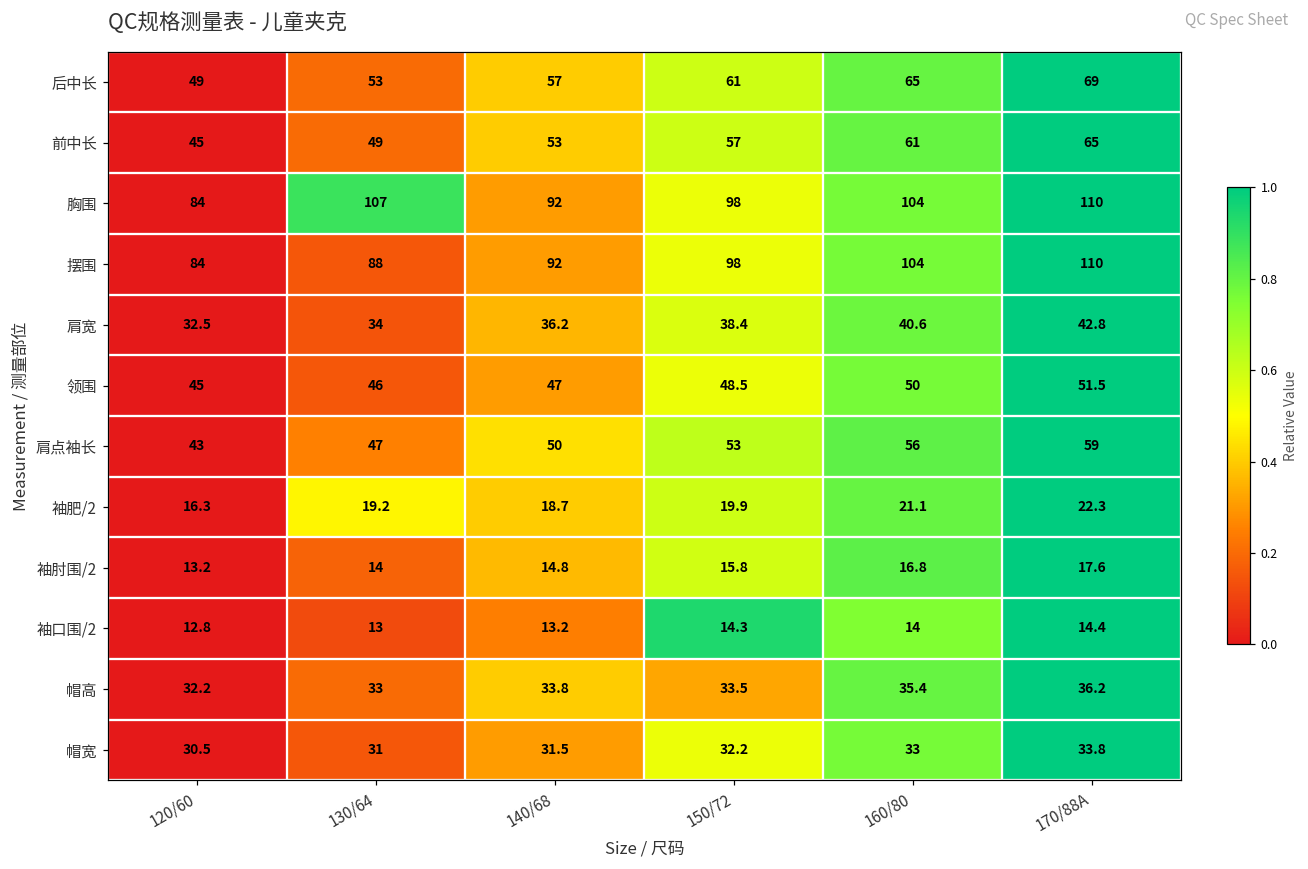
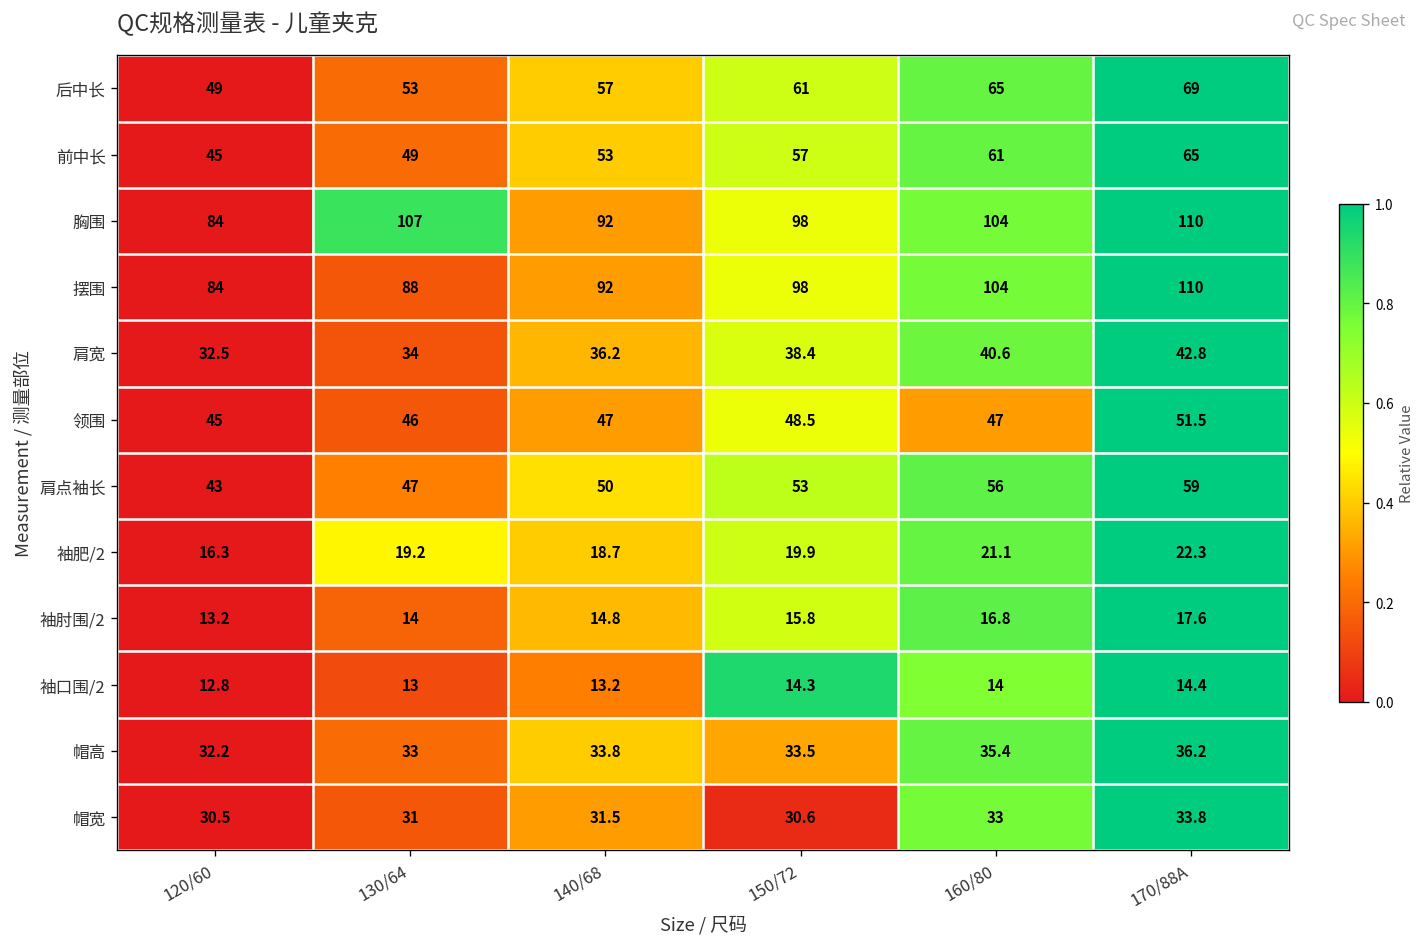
  {
    "后中长": {
      "120/60": 49,
      "130/64": 53,
      "140/68": 57,
      "150/72": 61,
      "160/80": 65,
      "170/88A": 69
    },
    "前中长": {
      "120/60": 45,
      "130/64": 49,
      "140/68": 53,
      "150/72": 57,
      "160/80": 61,
      "170/88A": 65
    },
    "胸围": {
      "120/60": 84,
      "130/64": 107,
      "140/68": 92,
      "150/72": 98,
      "160/80": 104,
      "170/88A": 110
    },
    "摆围": {
      "120/60": 84,
      "130/64": 88,
      "140/68": 92,
      "150/72": 98,
      "160/80": 104,
      "170/88A": 110
    },
    "肩宽": {
      "120/60": 32.5,
      "130/64": 34,
      "140/68": 36.2,
      "150/72": 38.4,
      "160/80": 40.6,
      "170/88A": 42.8
    },
    "领围": {
      "120/60": 45,
      "130/64": 46,
      "140/68": 47,
      "150/72": 48.5,
-     "160/80": 50,
+     "160/80": 47,
      "170/88A": 51.5
    },
    "肩点袖长": {
      "120/60": 43,
      "130/64": 47,
      "140/68": 50,
      "150/72": 53,
      "160/80": 56,
      "170/88A": 59
    },
    "袖肥/2": {
      "120/60": 16.3,
      "130/64": 19.2,
      "140/68": 18.7,
      "150/72": 19.9,
      "160/80": 21.1,
      "170/88A": 22.3
    },
    "袖肘围/2": {
      "120/60": 13.2,
      "130/64": 14,
      "140/68": 14.8,
      "150/72": 15.8,
      "160/80": 16.8,
      "170/88A": 17.6
    },
    "袖口围/2": {
      "120/60": 12.8,
      "130/64": 13,
      "140/68": 13.2,
      "150/72": 14.3,
      "160/80": 14,
      "170/88A": 14.4
    },
    "帽高": {
      "120/60": 32.2,
      "130/64": 33,
      "140/68": 33.8,
      "150/72": 33.5,
      "160/80": 35.4,
      "170/88A": 36.2
    },
    "帽宽": {
      "120/60": 30.5,
      "130/64": 31,
      "140/68": 31.5,
-     "150/72": 32.2,
+     "150/72": 30.6,
      "160/80": 33,
      "170/88A": 33.8
    }
  }
